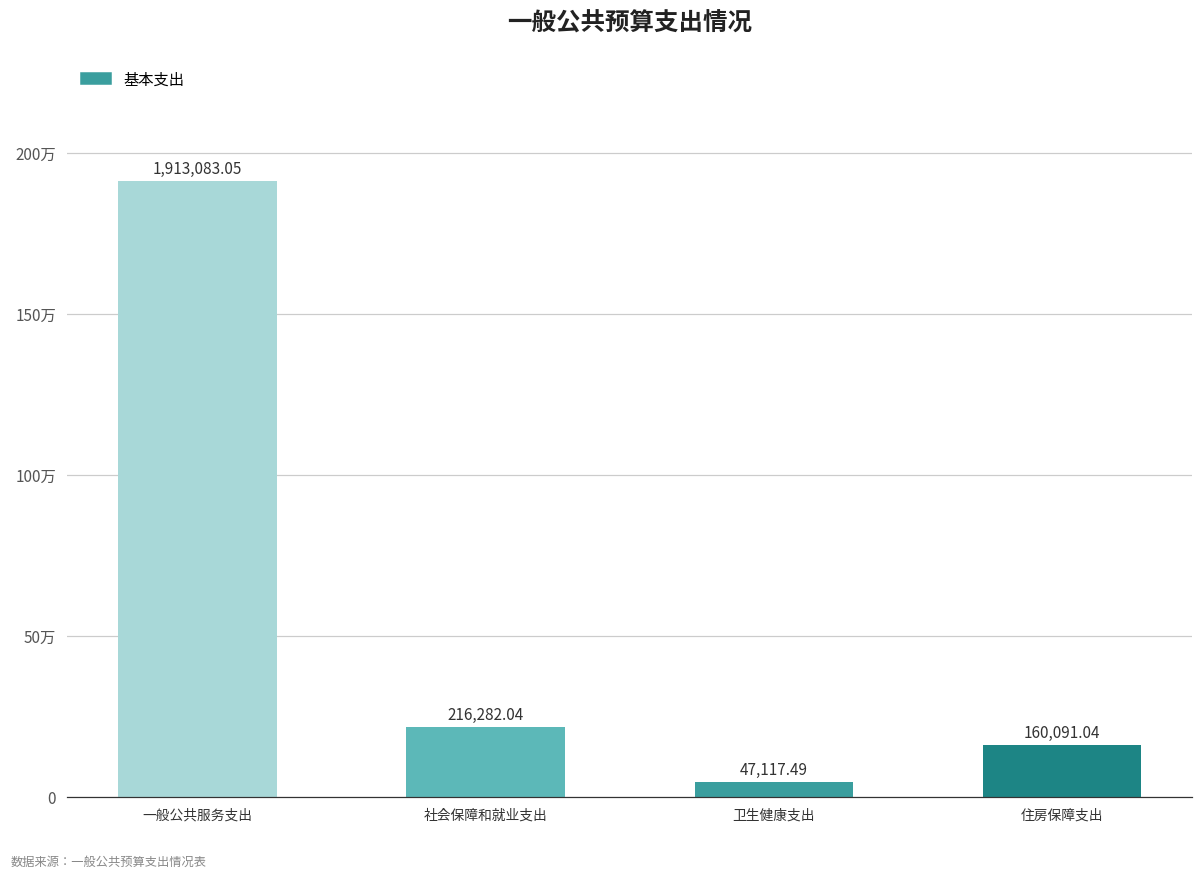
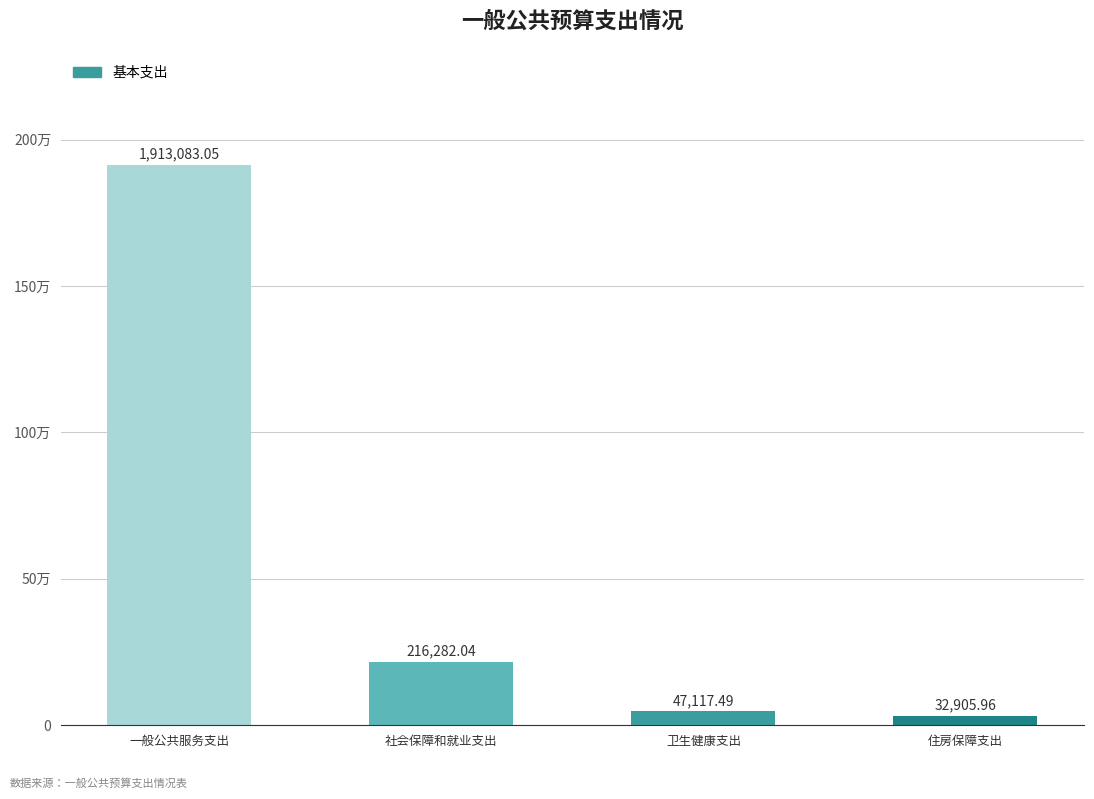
  {
    "一般公共服务支出": "1,913,083.05",
    "社会保障和就业支出": "216,282.04",
    "卫生健康支出": "47,117.49",
-   "住房保障支出": "160,091.04"
+   "住房保障支出": "32,905.96"
  }
